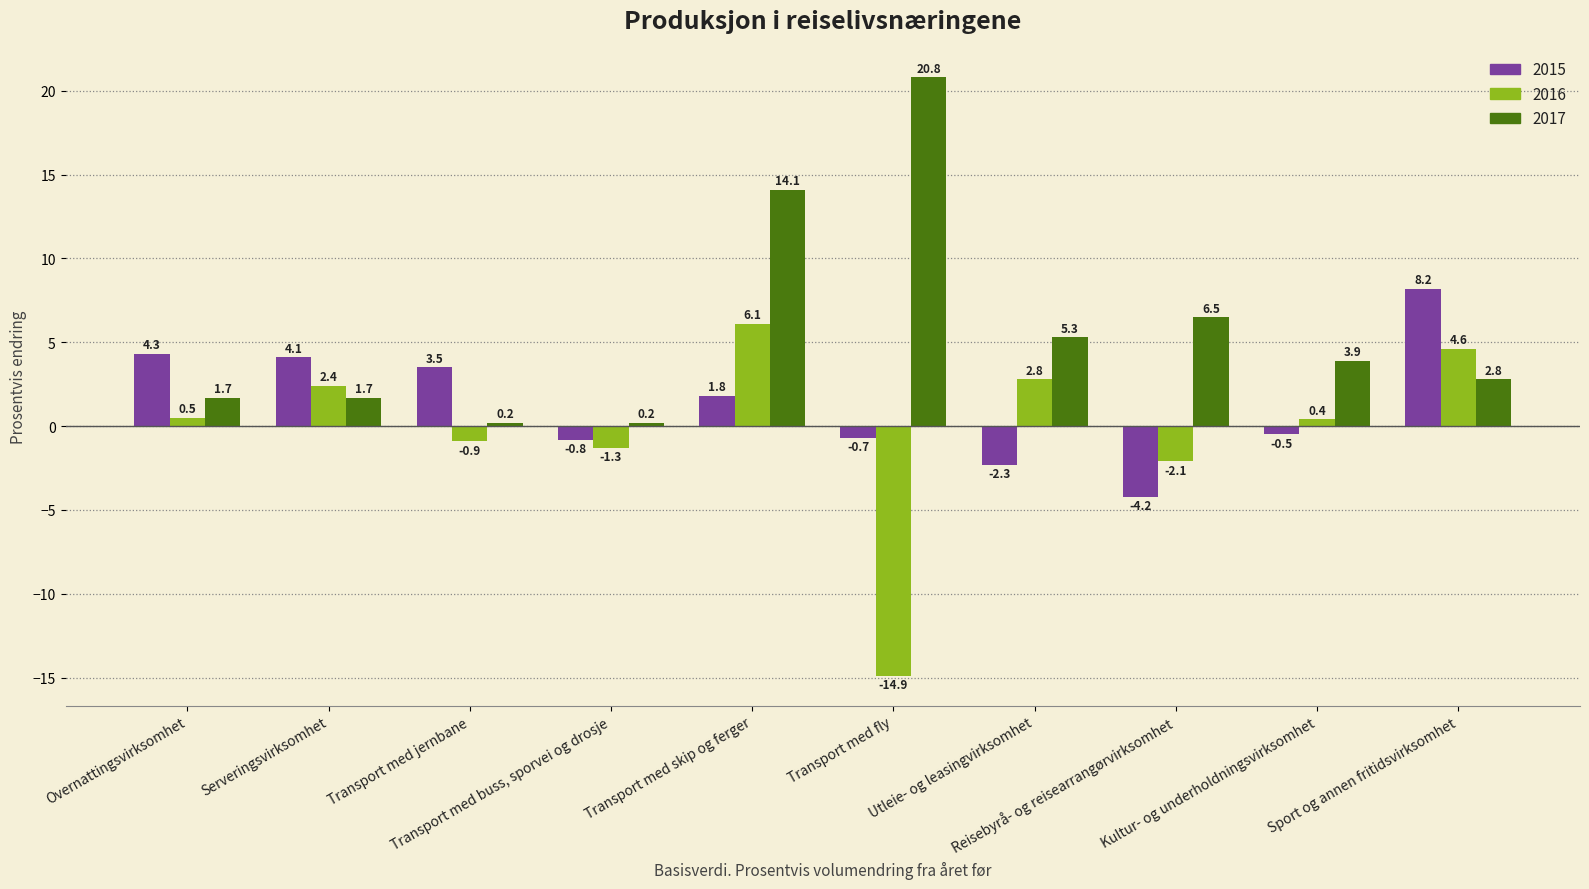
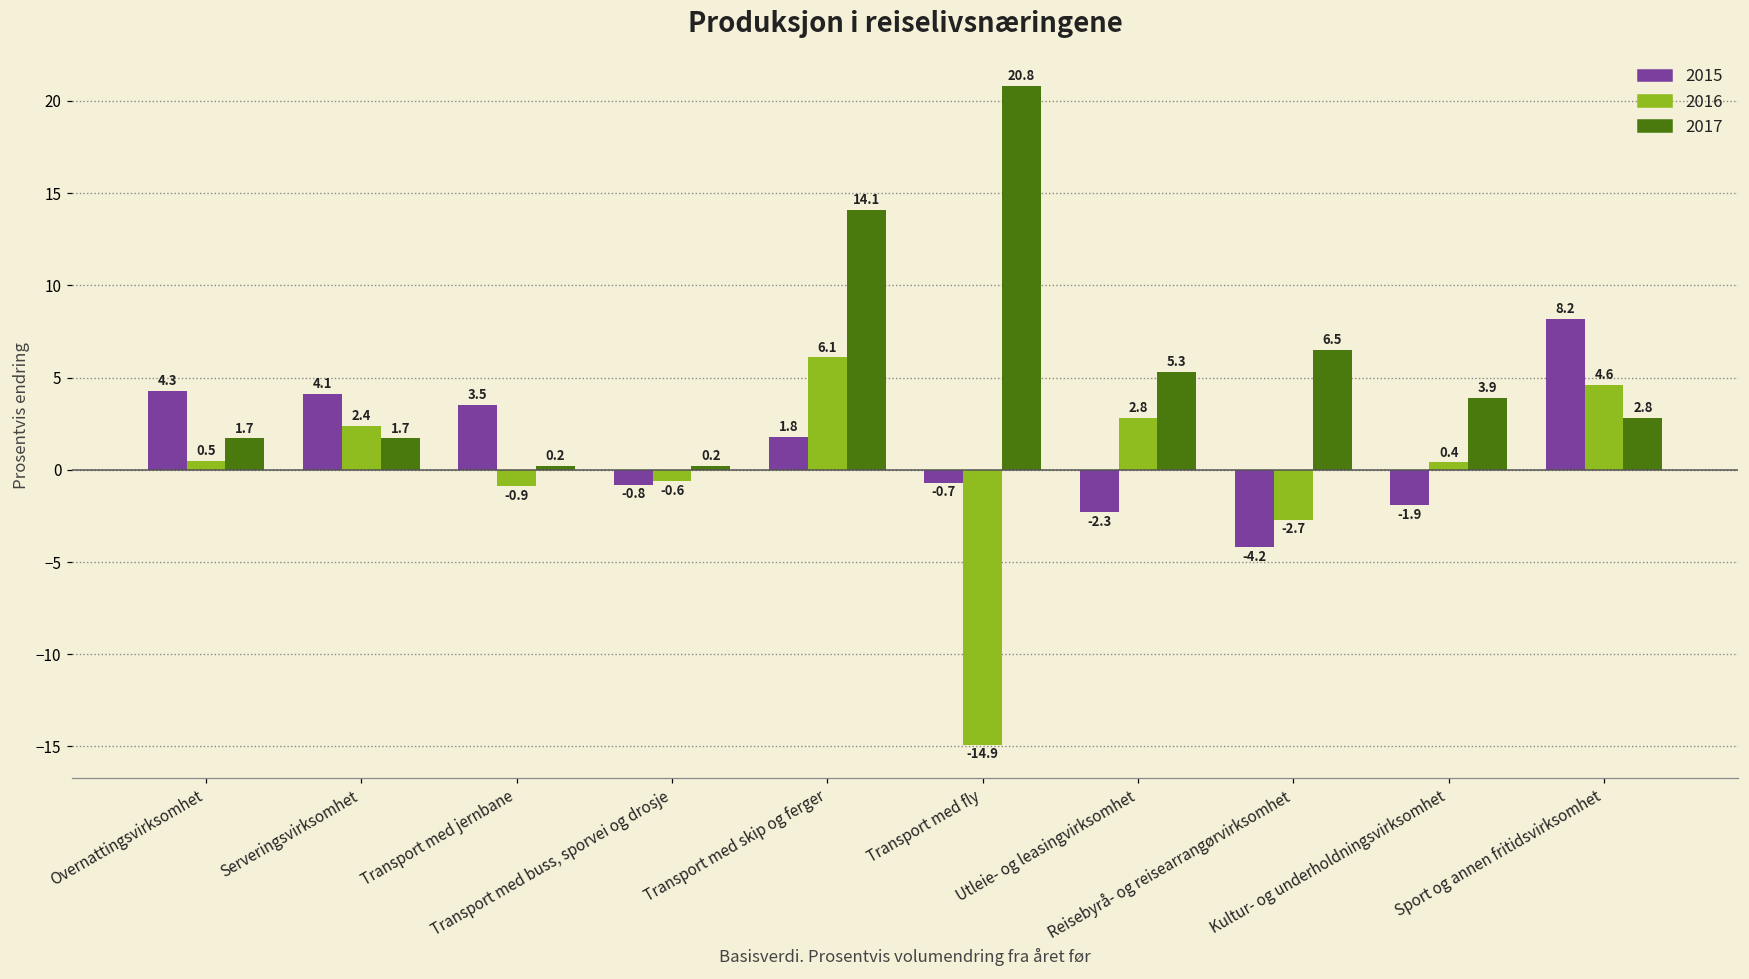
  {
    "2015": {
      "Overnattingsvirksomhet": 4.3,
      "Serveringsvirksomhet": 4.1,
      "Transport med jernbane": 3.5,
      "Transport med buss, sporvei og drosje": -0.8,
      "Transport med skip og ferger": 1.8,
      "Transport med fly": -0.7,
      "Utleie- og leasingvirksomhet": -2.3,
      "Reisebyrå- og reisearrangørvirksomhet": -4.2,
-     "Kultur- og underholdningsvirksomhet": -0.5,
+     "Kultur- og underholdningsvirksomhet": -1.9,
      "Sport og annen fritidsvirksomhet": 8.2
    },
    "2016": {
      "Overnattingsvirksomhet": 0.5,
      "Serveringsvirksomhet": 2.4,
      "Transport med jernbane": -0.9,
-     "Transport med buss, sporvei og drosje": -1.3,
+     "Transport med buss, sporvei og drosje": -0.6,
      "Transport med skip og ferger": 6.1,
      "Transport med fly": -14.9,
      "Utleie- og leasingvirksomhet": 2.8,
-     "Reisebyrå- og reisearrangørvirksomhet": -2.1,
+     "Reisebyrå- og reisearrangørvirksomhet": -2.7,
      "Kultur- og underholdningsvirksomhet": 0.4,
      "Sport og annen fritidsvirksomhet": 4.6
    },
    "2017": {
      "Overnattingsvirksomhet": 1.7,
      "Serveringsvirksomhet": 1.7,
      "Transport med jernbane": 0.2,
      "Transport med buss, sporvei og drosje": 0.2,
      "Transport med skip og ferger": 14.1,
      "Transport med fly": 20.8,
      "Utleie- og leasingvirksomhet": 5.3,
      "Reisebyrå- og reisearrangørvirksomhet": 6.5,
      "Kultur- og underholdningsvirksomhet": 3.9,
      "Sport og annen fritidsvirksomhet": 2.8
    }
  }
